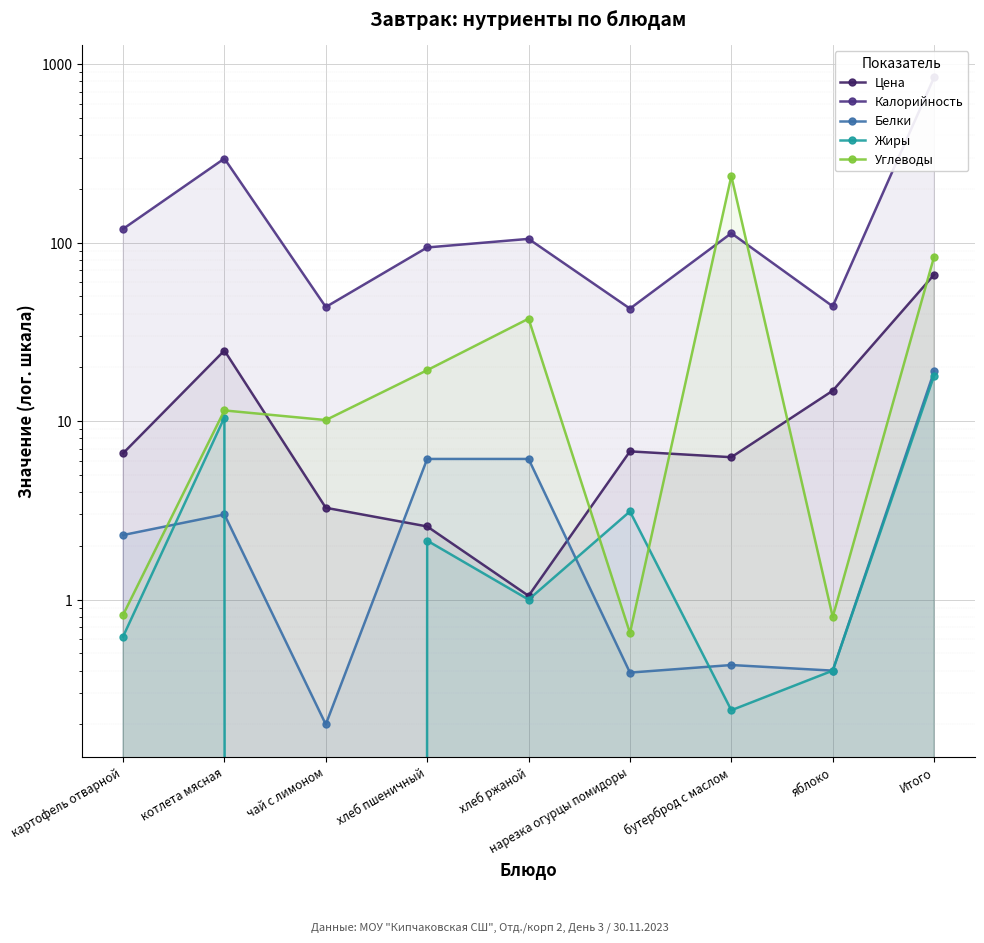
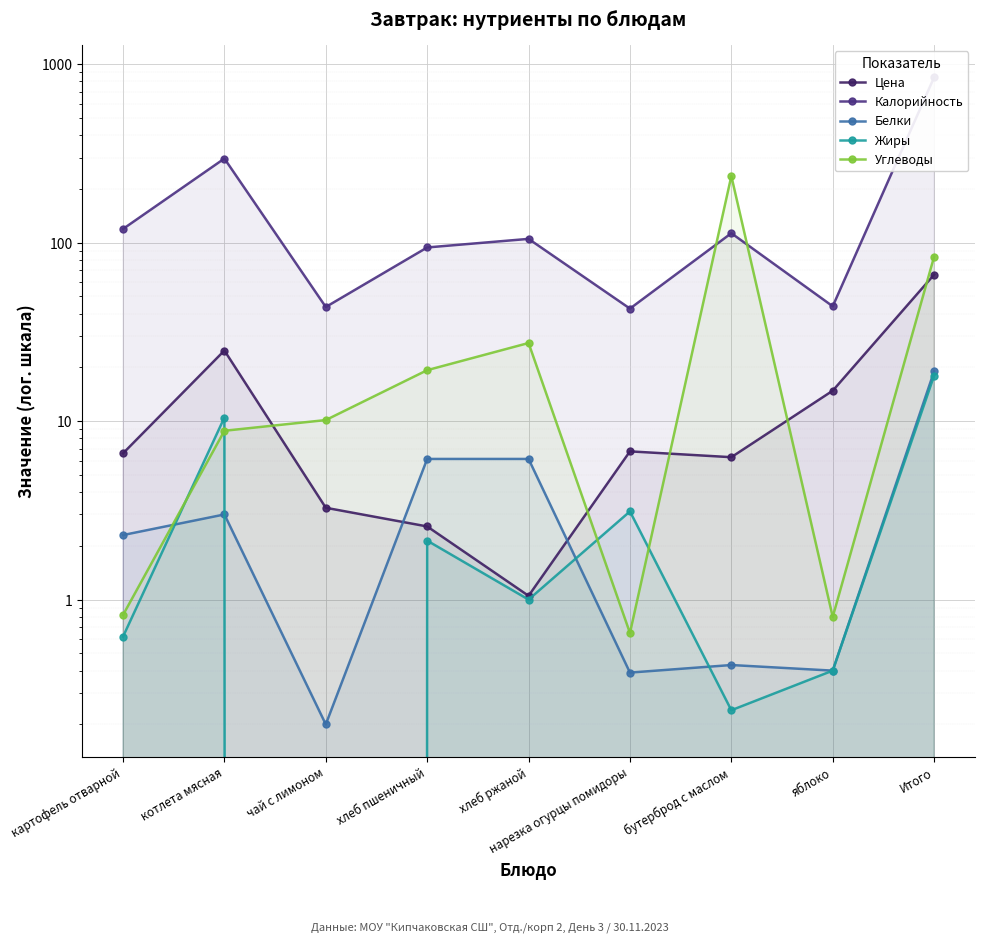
  {
    "Углеводы": {
      "картофель отварной": 0.8,
-     "котлета мясная": 11,
+     "котлета мясная": 9,
      "чай с лимоном": 10,
      "хлеб пшеничный": 19,
-     "хлеб ржаной": 38,
+     "хлеб ржаной": 27,
      "нарезка огурцы помидоры": 0.65,
      "бутерброд с маслом": 240,
      "яблоко": 0.8,
      "Итого": 80
    }
  }
